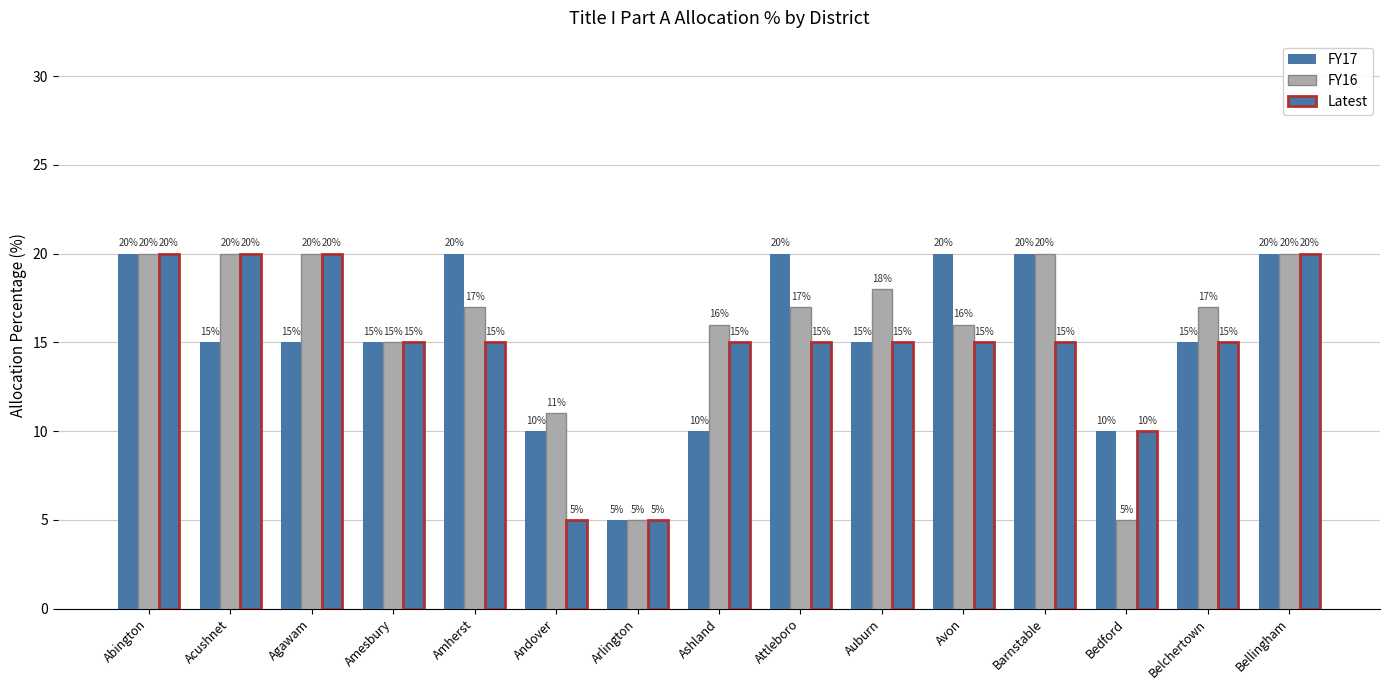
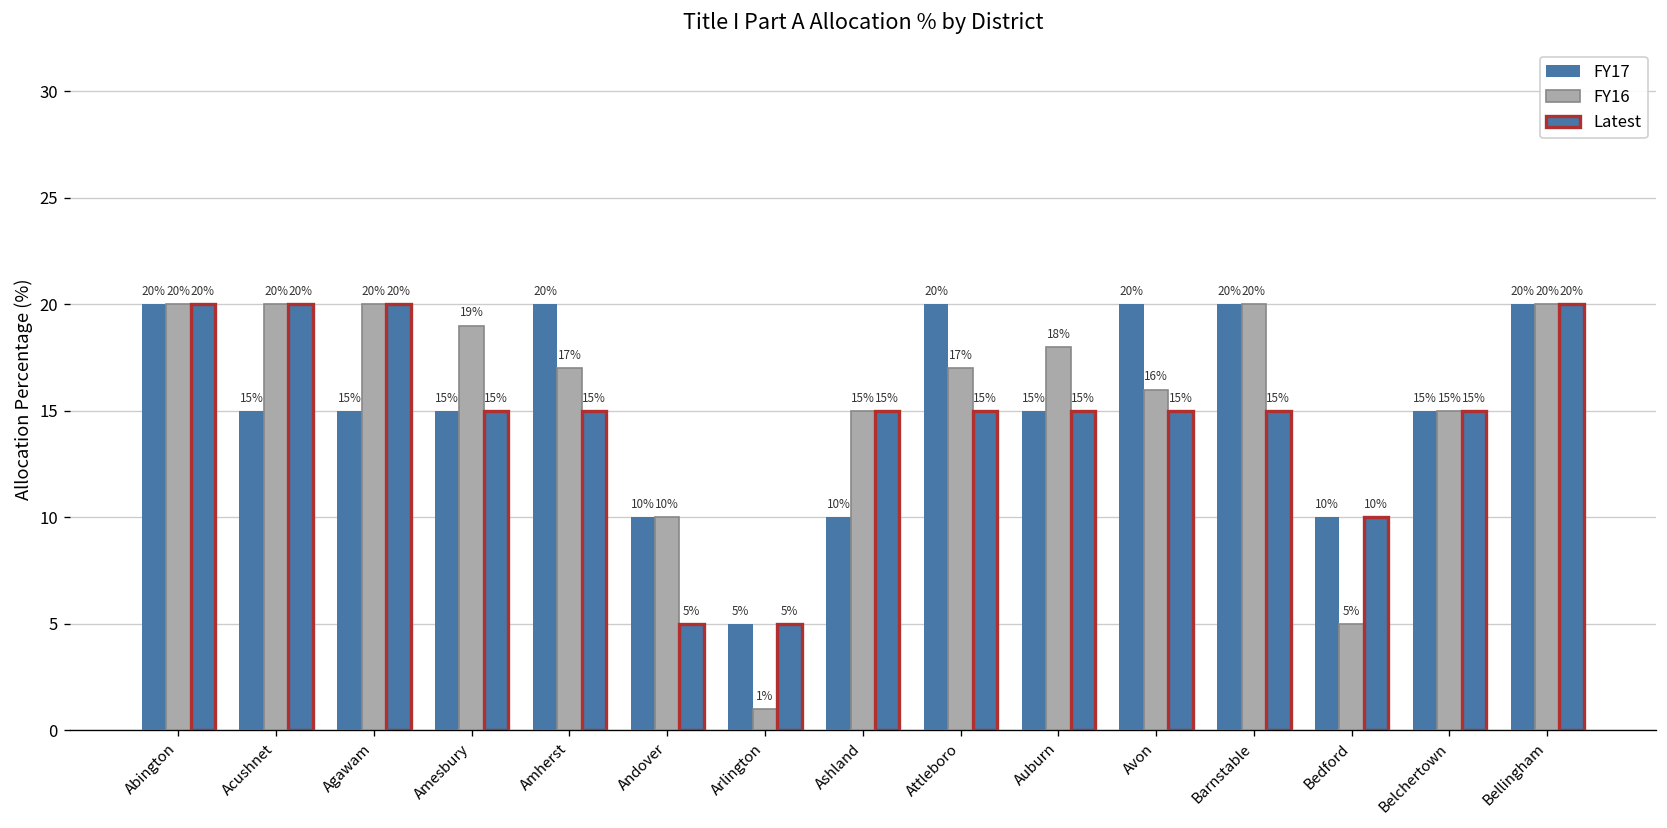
  {
    "FY16": {
      "Abington": "20%",
      "Acushnet": "20%",
      "Agawam": "20%",
-     "Amesbury": "15%",
+     "Amesbury": "19%",
      "Amherst": "17%",
-     "Andover": "11%",
-     "Arlington": "5%",
-     "Ashland": "16%",
+     "Andover": "10%",
+     "Arlington": "1%",
+     "Ashland": "15%",
      "Attleboro": "17%",
      "Auburn": "18%",
      "Avon": "16%",
      "Barnstable": "20%",
      "Bedford": "5%",
-     "Belchertown": "17%",
+     "Belchertown": "15%",
      "Bellingham": "20%"
    }
  }
